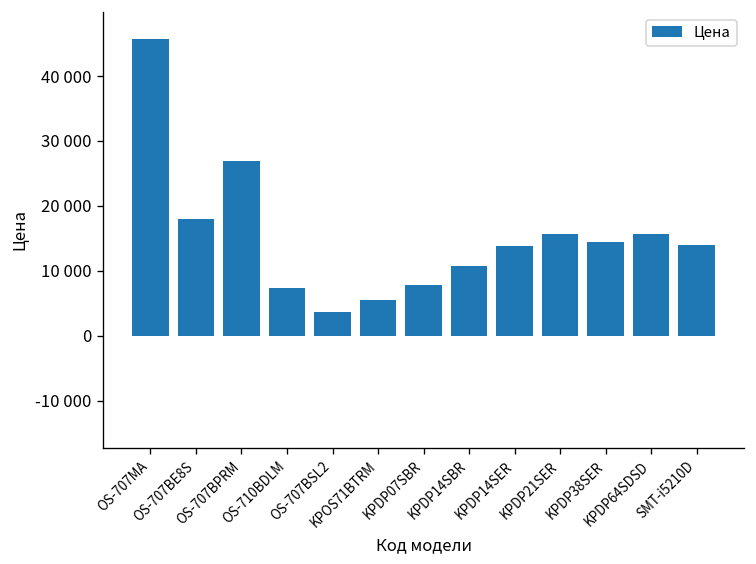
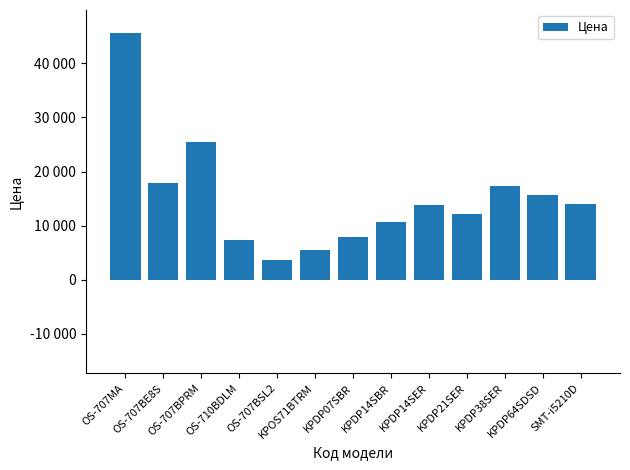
  {
    "OS-707MA": 46000,
    "OS-707BE8S": 18000,
-   "OS-707BPRM": 27000,
+   "OS-707BPRM": 25000,
    "OS-710BDLM": 7000,
    "OS-707BSL2": 4000,
    "KPOS71BTRM": 5000,
    "KPDP07SBR": 8000,
    "KPDP14SBR": 11000,
    "KPDP14SER": 14000,
-   "KPDP21SER": 16000,
-   "KPDP38SER": 14000,
+   "KPDP21SER": 12000,
+   "KPDP38SER": 17000,
    "KPDP64SDSD": 16000,
    "SMT-i5210D": 14000
  }
